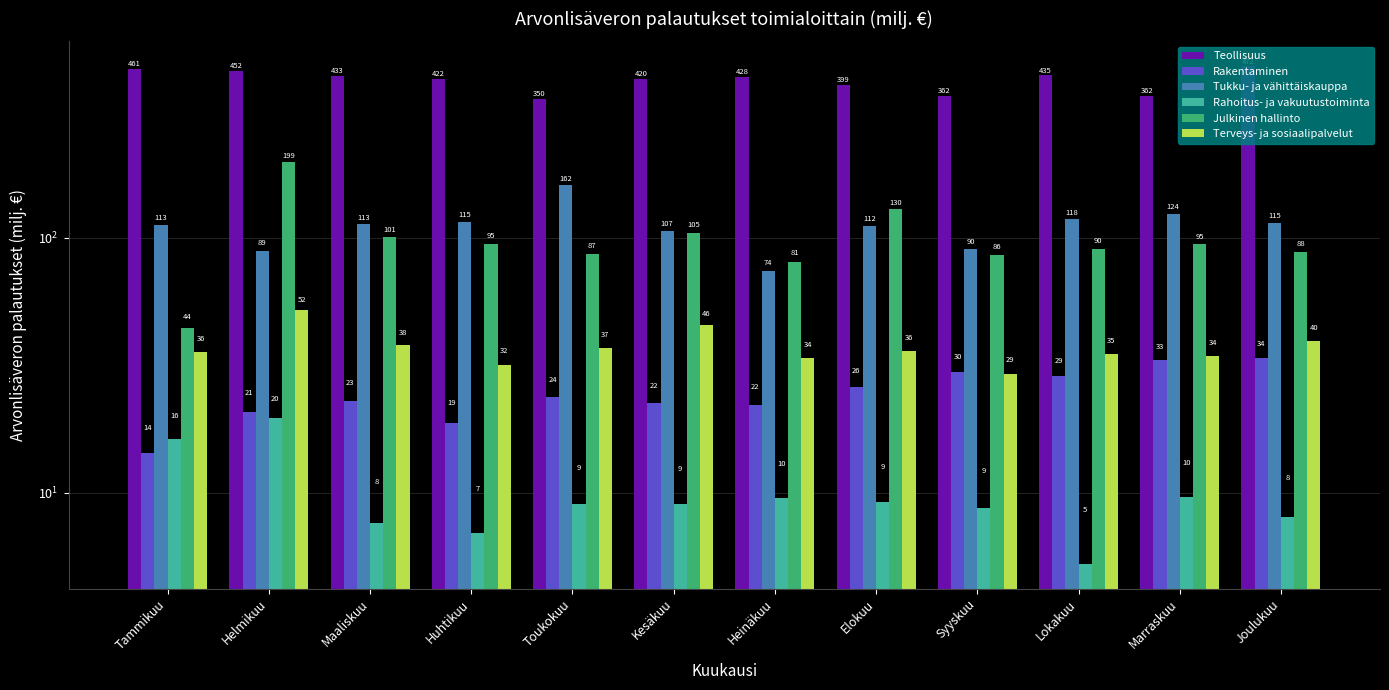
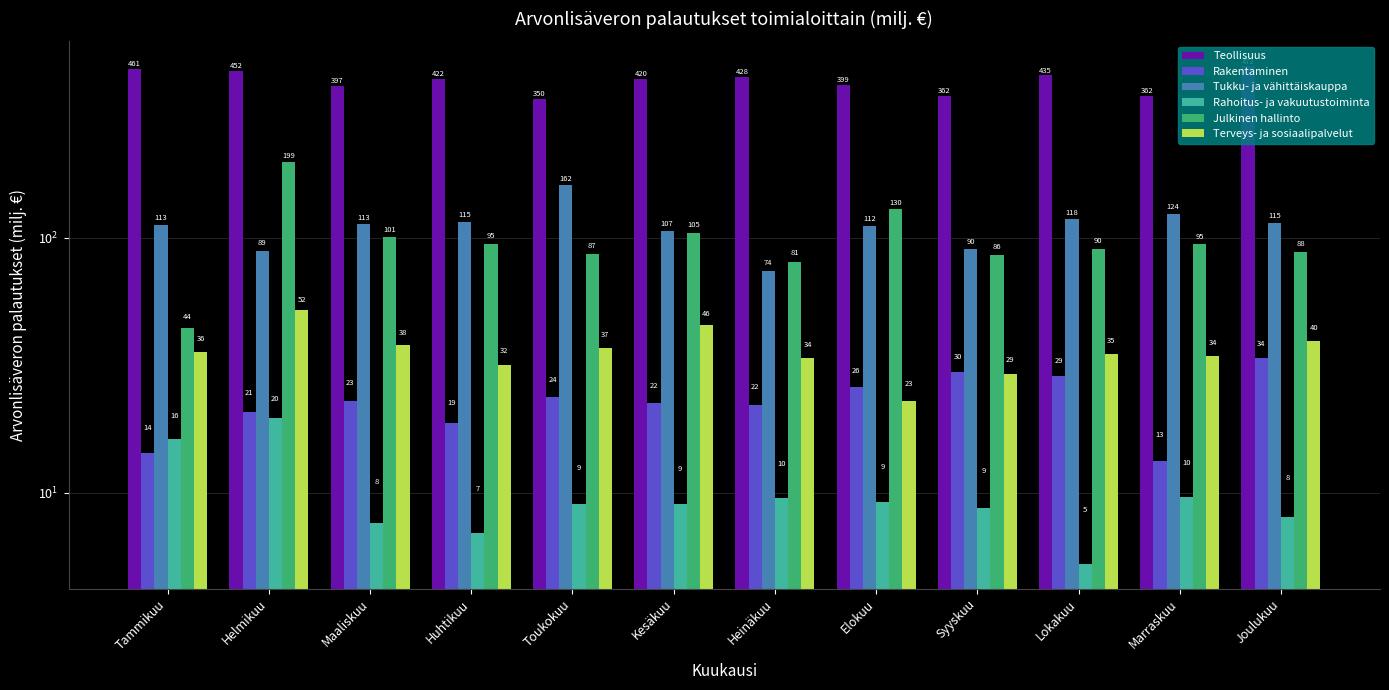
  {
    "Teollisuus": {
      "Tammikuu": 461,
      "Helmikuu": 452,
-     "Maaliskuu": 433,
+     "Maaliskuu": 397,
      "Huhtikuu": 422,
      "Toukokuu": 350,
      "Kesäkuu": 420,
      "Heinäkuu": 428,
      "Elokuu": 399,
      "Syyskuu": 362,
      "Lokakuu": 435,
      "Marraskuu": 362
    },
    "Rakentaminen": {
      "Tammikuu": 14,
      "Helmikuu": 21,
      "Maaliskuu": 23,
      "Huhtikuu": 19,
      "Toukokuu": 24,
      "Kesäkuu": 22,
      "Heinäkuu": 22,
      "Elokuu": 26,
      "Syyskuu": 30,
      "Lokakuu": 29,
-     "Marraskuu": 33,
+     "Marraskuu": 13,
      "Joulukuu": 34
    },
    "Terveys- ja sosiaalipalvelut": {
      "Tammikuu": 36,
      "Helmikuu": 52,
      "Maaliskuu": 38,
      "Huhtikuu": 32,
      "Toukokuu": 37,
      "Kesäkuu": 46,
      "Heinäkuu": 34,
-     "Elokuu": 36,
+     "Elokuu": 23,
      "Syyskuu": 29,
      "Lokakuu": 35,
      "Marraskuu": 34,
      "Joulukuu": 40
    }
  }
